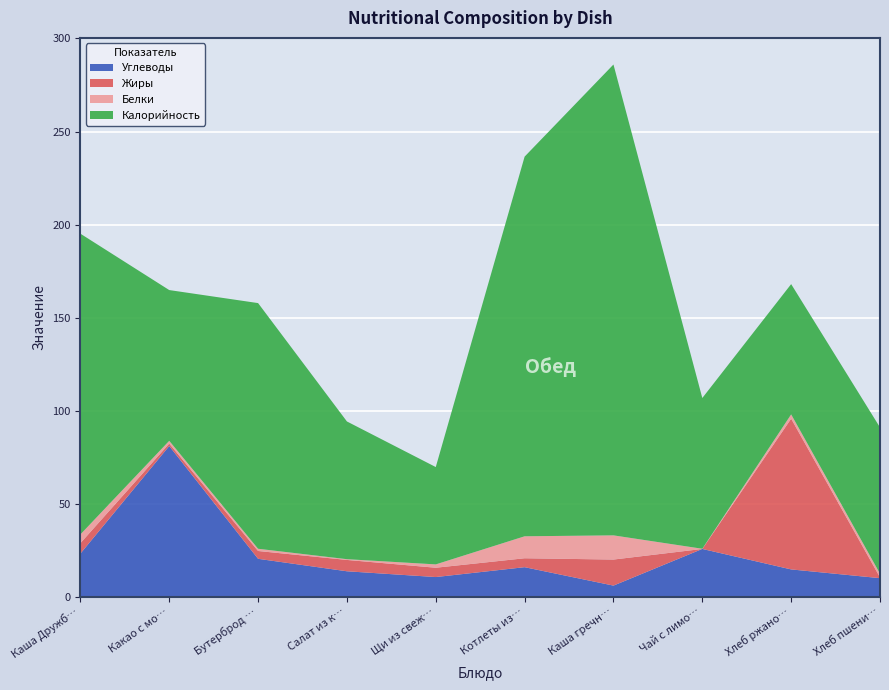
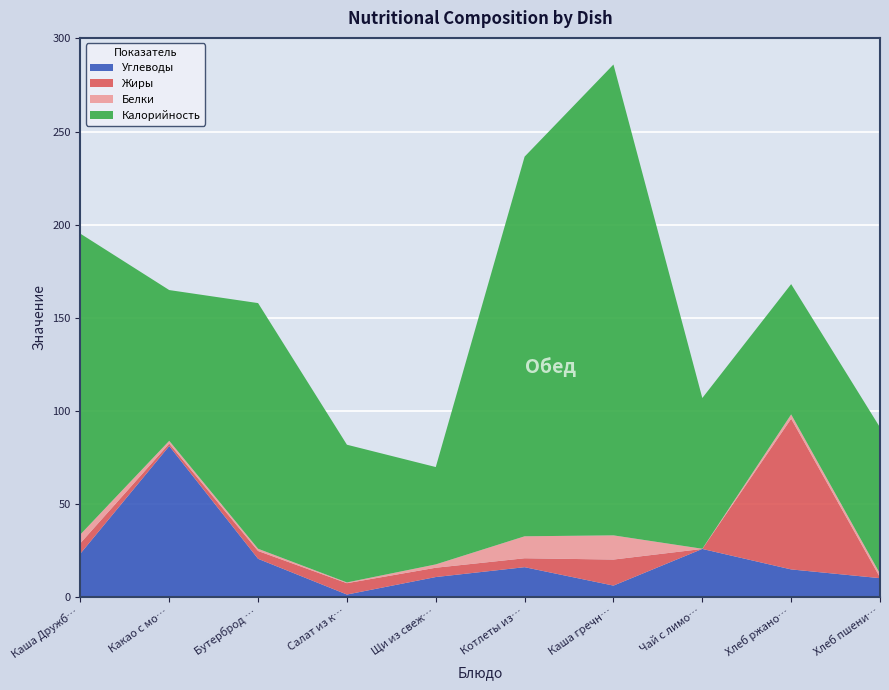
  {
    "Углеводы": {
      "Каша Дружб…": 23,
      "Бутерброд …": 20,
-     "Салат из к…": 14,
+     "Салат из к…": 1,
      "Щи из свеж…": 11,
      "Котлеты из…": 16,
      "Каша гречн…": 6,
      "Хлеб ржано…": 15
    },
    "Жиры": {
      "Каша Дружб…": 6,
      "Щи из свеж…": 5,
      "Котлеты из…": 5,
      "Каша гречн…": 14,
      "Хлеб ржано…": 81
    },
    "Белки": {
      "Каша Дружб…": 5,
      "Какао с мо…": 2,
      "Щи из свеж…": 2,
      "Котлеты из…": 12,
      "Каша гречн…": 13,
      "Хлеб ржано…": 2,
      "Хлеб пшени…": 2
    },
    "Калорийность": {
      "Каша Дружб…": 162,
      "Какао с мо…": 81,
      "Бутерброд …": 132,
      "Салат из к…": 74,
      "Щи из свеж…": 52,
      "Котлеты из…": 204,
      "Каша гречн…": 253,
      "Чай с лимо…": 81,
      "Хлеб ржано…": 70,
      "Хлеб пшени…": 79
    }
  }
